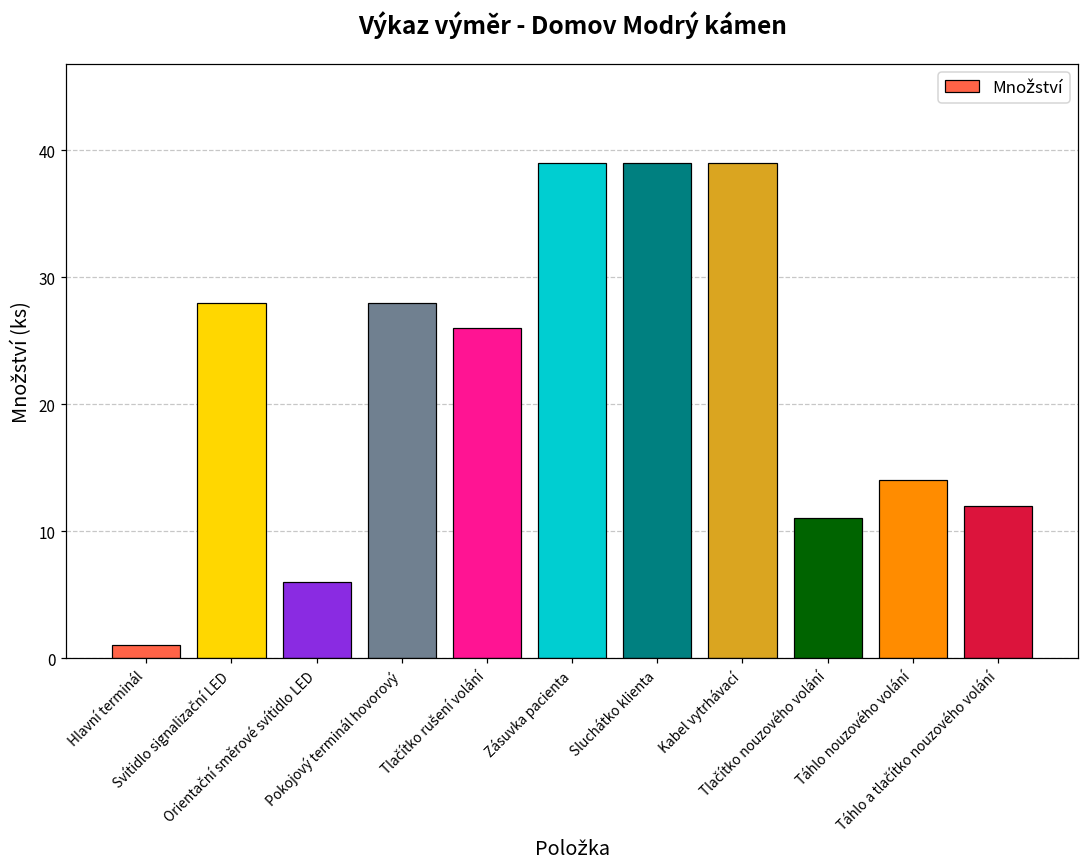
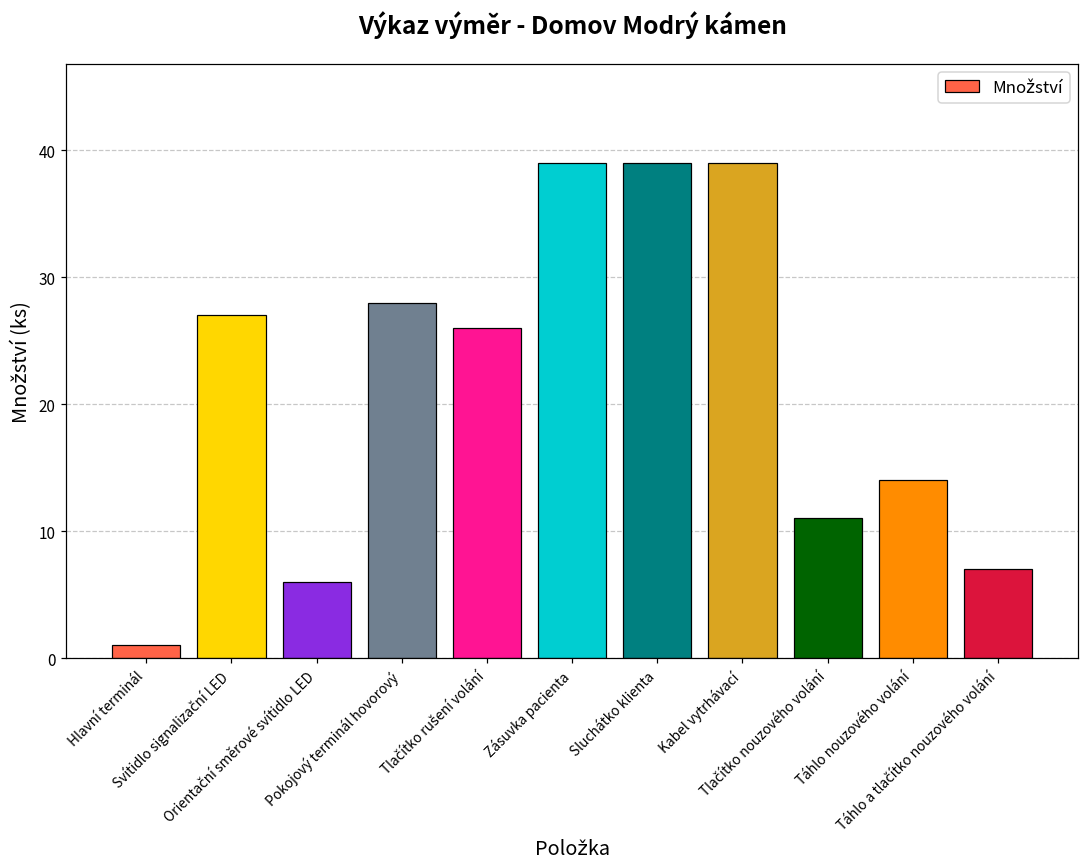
  {
    "Hlavní terminál": 1,
-   "Svítidlo signalizační LED": 28,
+   "Svítidlo signalizační LED": 27,
    "Orientační směrové svítidlo LED": 6,
    "Pokojový terminál hovorový": 28,
    "Tlačítko rušení volání": 26,
    "Zásuvka pacienta": 39,
    "Sluchátko klienta": 39,
    "Kabel vytrhávací": 39,
    "Tlačítko nouzového volání": 11,
    "Táhlo nouzového volání": 14,
-   "Táhlo a tlačítko nouzového volání": 12
+   "Táhlo a tlačítko nouzového volání": 7
  }
